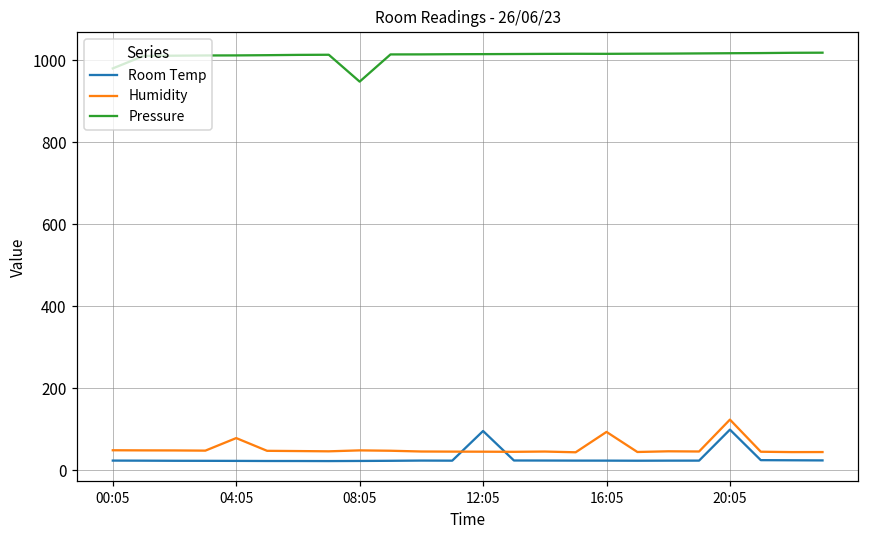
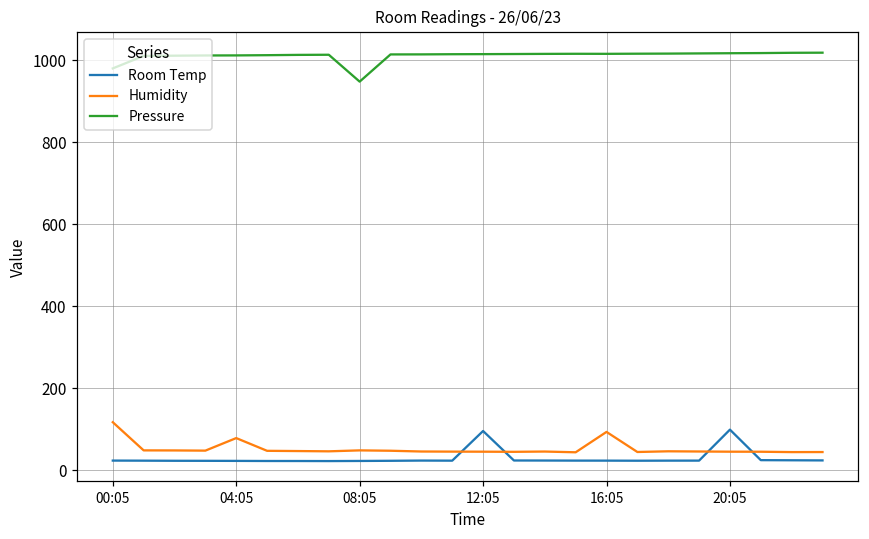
  {
    "Room Temp": {
      "00:05": 20,
      "04:05": 20,
      "08:05": 20,
      "12:05": 100,
      "16:05": 20,
      "20:05": 100
    },
    "Humidity": {
-     "00:05": 50,
+     "00:05": 120,
      "04:05": 80,
      "08:05": 50,
      "12:05": 50,
      "16:05": 90,
-     "20:05": 120
+     "20:05": 50
    },
    "Pressure": {
      "04:05": 1010,
      "08:05": 950,
      "12:05": 1010,
      "16:05": 1020,
      "20:05": 1020
    }
  }
